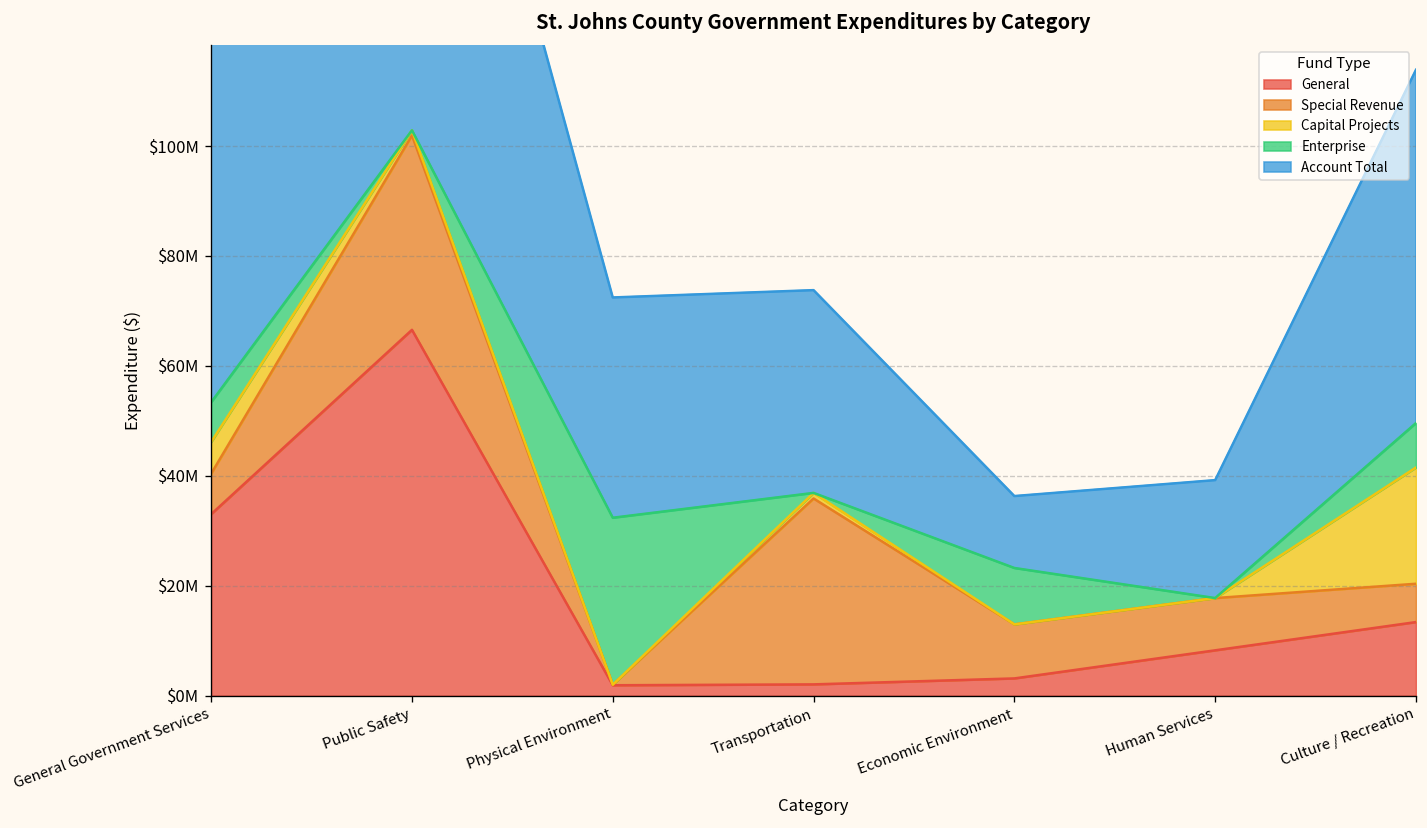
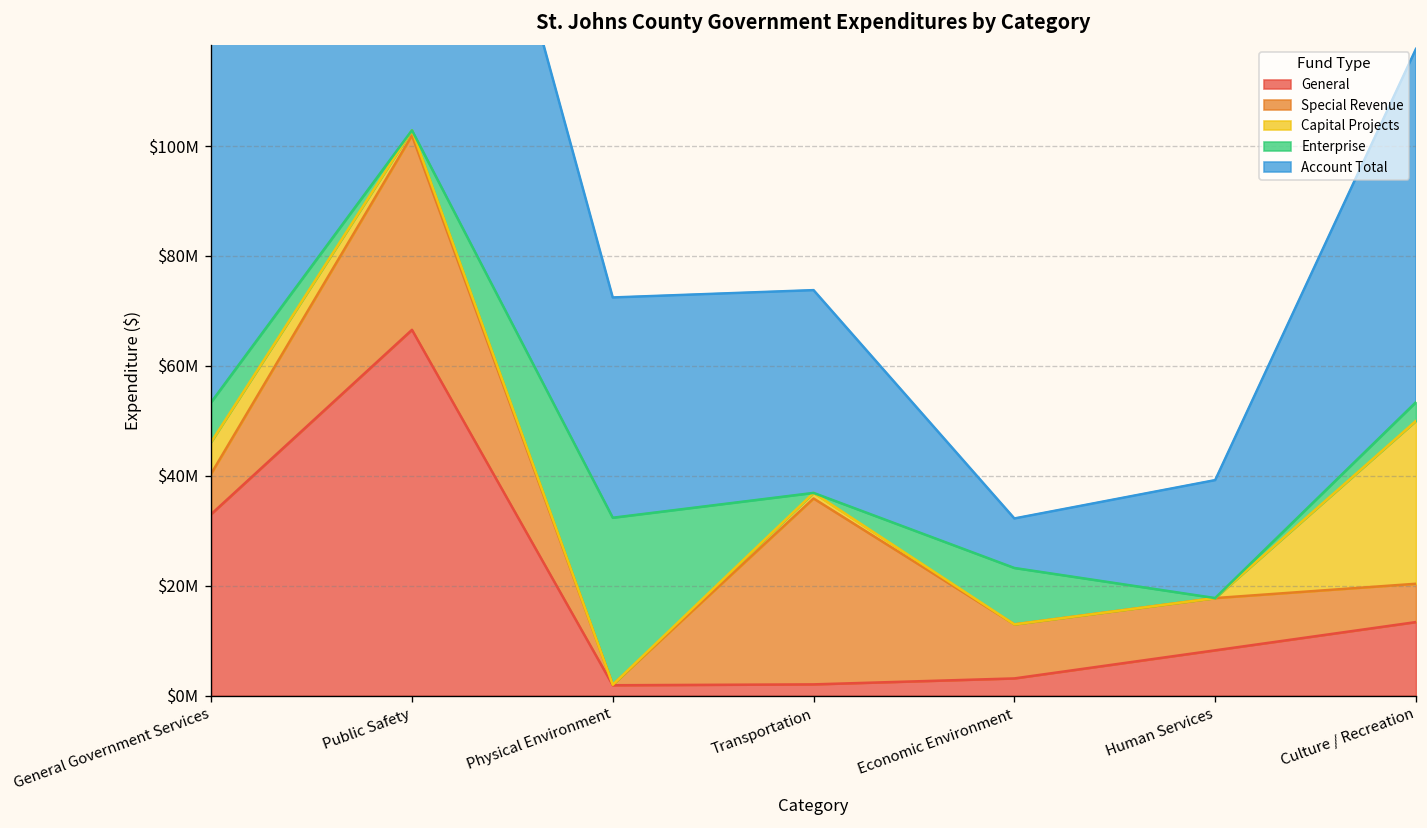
  {
    "Capital Projects": {
      "General Government Services": "$6000000",
-     "Culture / Recreation": "$21000000"
+     "Culture / Recreation": "$30000000"
    },
    "Enterprise": {
      "General Government Services": "$7000000",
      "Physical Environment": "$30000000",
      "Economic Environment": "$10000000",
-     "Culture / Recreation": "$8000000"
+     "Culture / Recreation": "$3000000"
    },
    "Account Total": {
      "Physical Environment": "$40000000",
      "Transportation": "$37000000",
-     "Economic Environment": "$13000000",
+     "Economic Environment": "$9000000",
      "Human Services": "$21000000",
      "Culture / Recreation": "$64000000"
    }
  }
